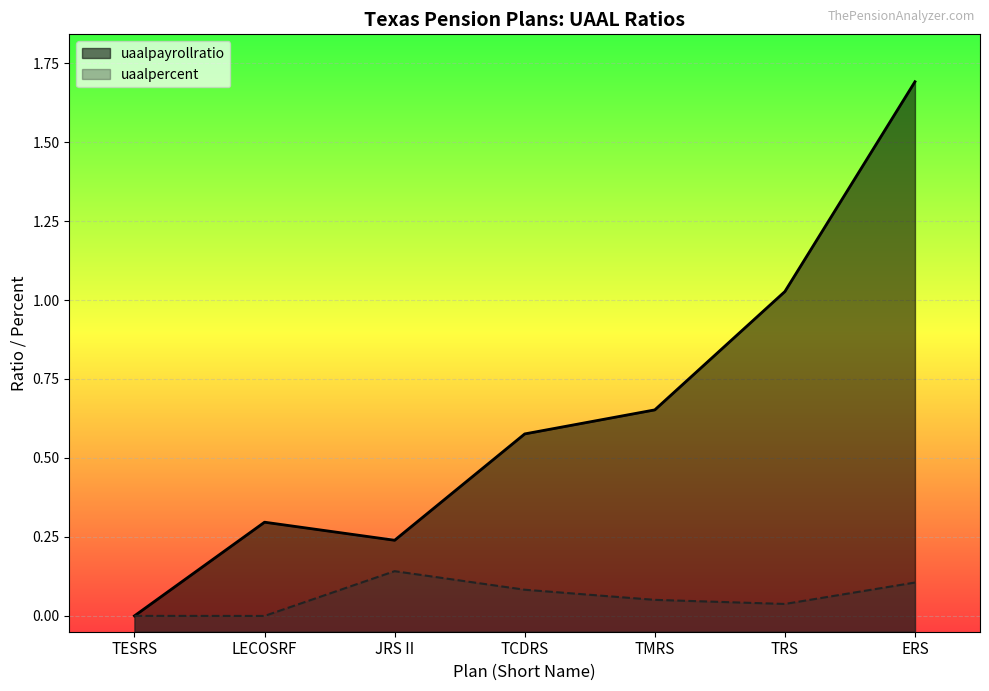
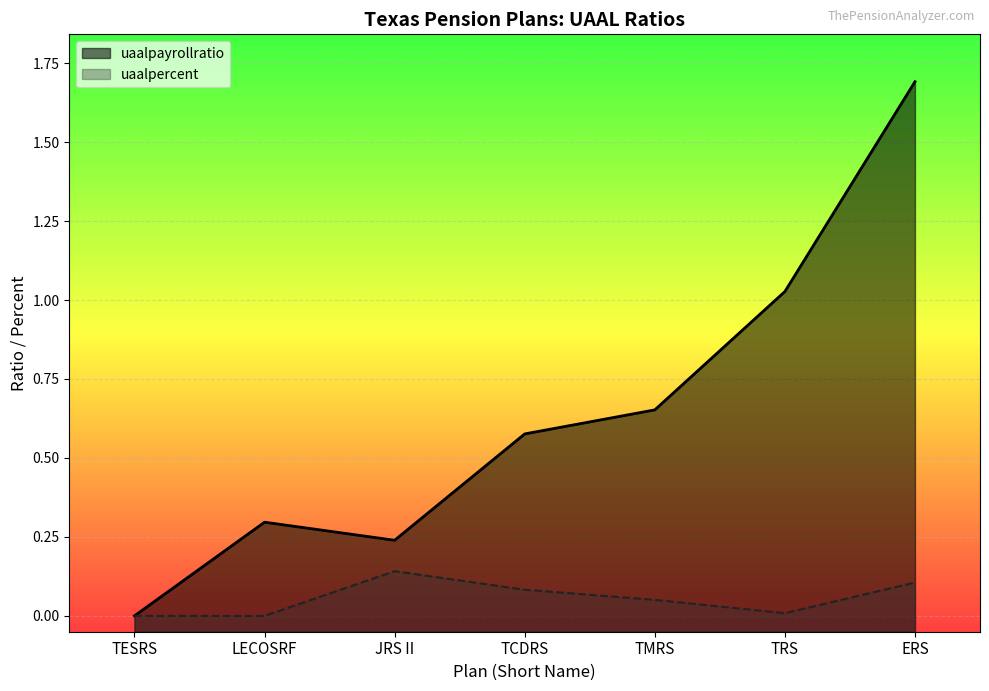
  {
    "uaalpayrollratio": {
      "LECOSRF": 0.30,
      "JRS II": 0.24,
      "TCDRS": 0.58,
      "TMRS": 0.65,
      "TRS": 1.03,
      "ERS": 1.69
    },
    "uaalpercent": {
      "LECOSRF": 0.00,
      "JRS II": 0.14,
      "TCDRS": 0.08,
      "TMRS": 0.05,
-     "TRS": 0.04,
+     "TRS": 0.01,
      "ERS": 0.11
    }
  }
